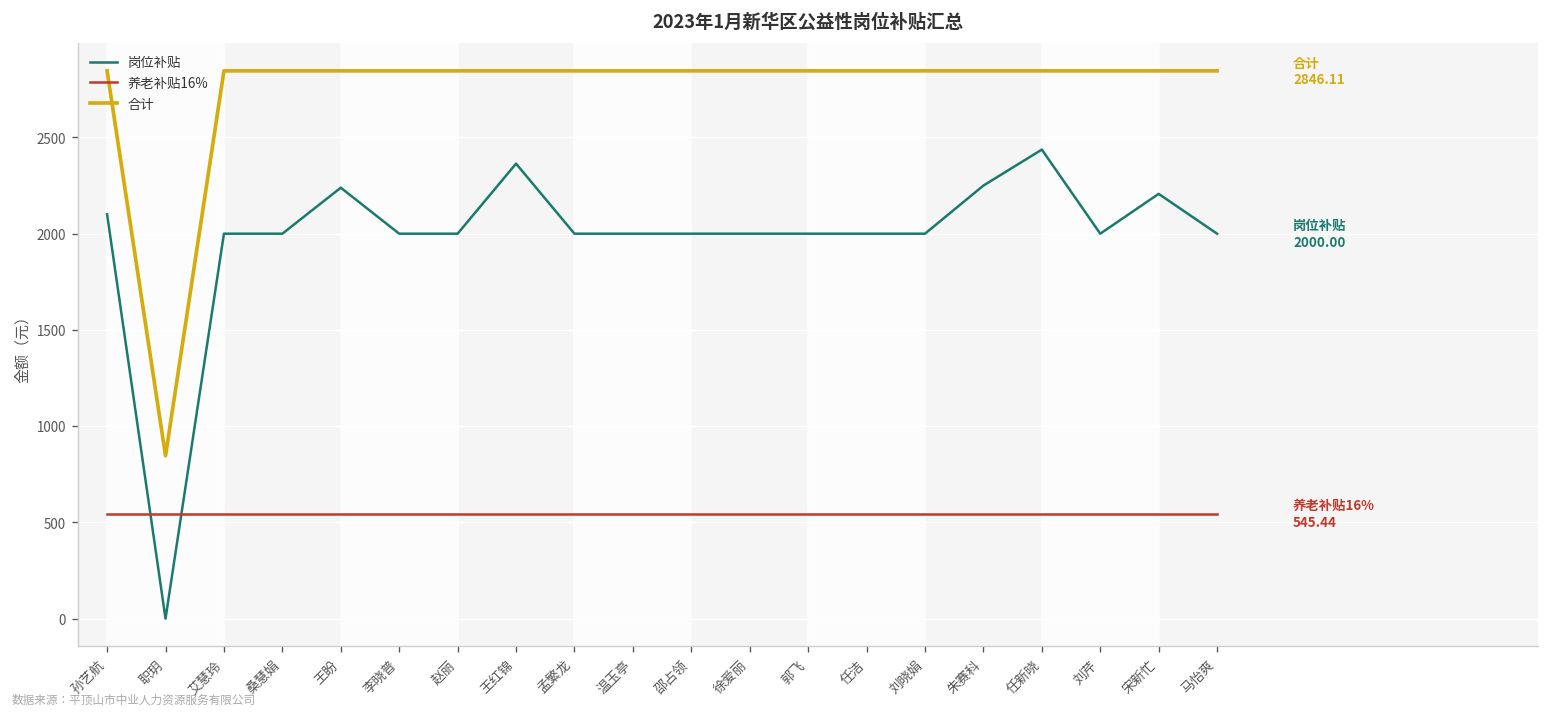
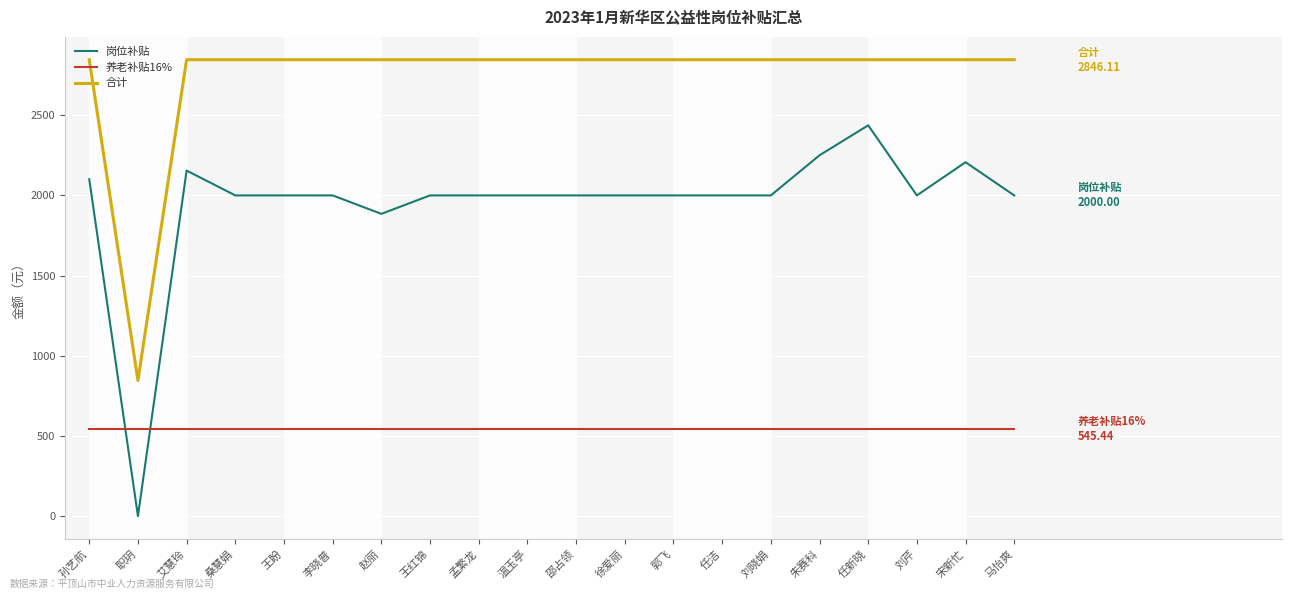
  {
    "岗位补贴": {
      "孙艺航": 2100,
      "职玥": 0,
-     "艾慧玲": 2000,
+     "艾慧玲": 2160,
      "桑慧娟": 2000,
-     "王盼": 2240,
+     "王盼": 2000,
      "李晓普": 2000,
-     "赵丽": 2000,
-     "王红锦": 2360,
+     "赵丽": 1890,
+     "王红锦": 2000,
      "孟繁龙": 2000,
      "温玉亭": 2000,
      "邵占领": 2000,
      "徐爱丽": 2000,
      "郭飞": 2000,
      "任洁": 2000,
      "刘晓娟": 2000,
      "朱赛科": 2250,
      "任新晓": 2440,
      "刘芹": 2000,
      "宋新忙": 2210,
      "马怡爽": 2000
    },
    "养老补贴16%": {
      "孙艺航": 550,
      "职玥": 550,
      "艾慧玲": 550,
      "桑慧娟": 550,
      "王盼": 550,
      "李晓普": 550,
      "赵丽": 550,
      "王红锦": 550,
      "孟繁龙": 550,
      "温玉亭": 550,
      "邵占领": 550,
      "徐爱丽": 550,
      "郭飞": 550,
      "任洁": 550,
      "刘晓娟": 550,
      "朱赛科": 550,
      "任新晓": 550,
      "刘芹": 550,
      "宋新忙": 550,
      "马怡爽": 550
    },
    "合计": {
      "孙艺航": 2850,
      "职玥": 850,
      "艾慧玲": 2850,
      "桑慧娟": 2850,
      "王盼": 2850,
      "李晓普": 2850,
      "赵丽": 2850,
      "王红锦": 2850,
      "孟繁龙": 2850,
      "温玉亭": 2850,
      "邵占领": 2850,
      "徐爱丽": 2850,
      "郭飞": 2850,
      "任洁": 2850,
      "刘晓娟": 2850,
      "朱赛科": 2850,
      "任新晓": 2850,
      "刘芹": 2850,
      "宋新忙": 2850,
      "马怡爽": 2850
    }
  }
